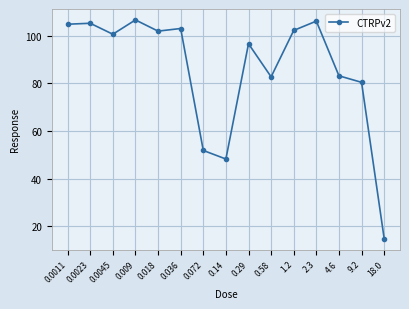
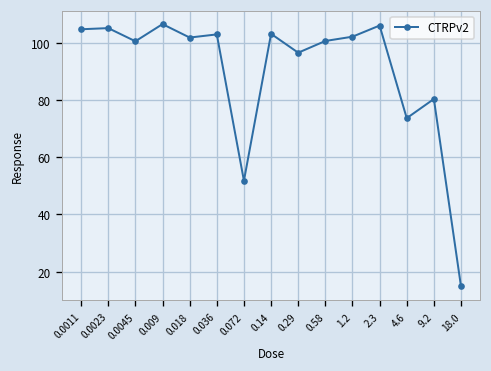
  {
    "0.0011": 105,
    "0.0023": 105,
    "0.0045": 101,
    "0.009": 107,
    "0.018": 102,
    "0.036": 103,
    "0.072": 52,
-   "0.14": 48,
+   "0.14": 103,
    "0.29": 97,
-   "0.58": 83,
+   "0.58": 101,
    "1.2": 102,
    "2.3": 106,
-   "4.6": 83,
+   "4.6": 74,
    "9.2": 80,
    "18.0": 15
  }
